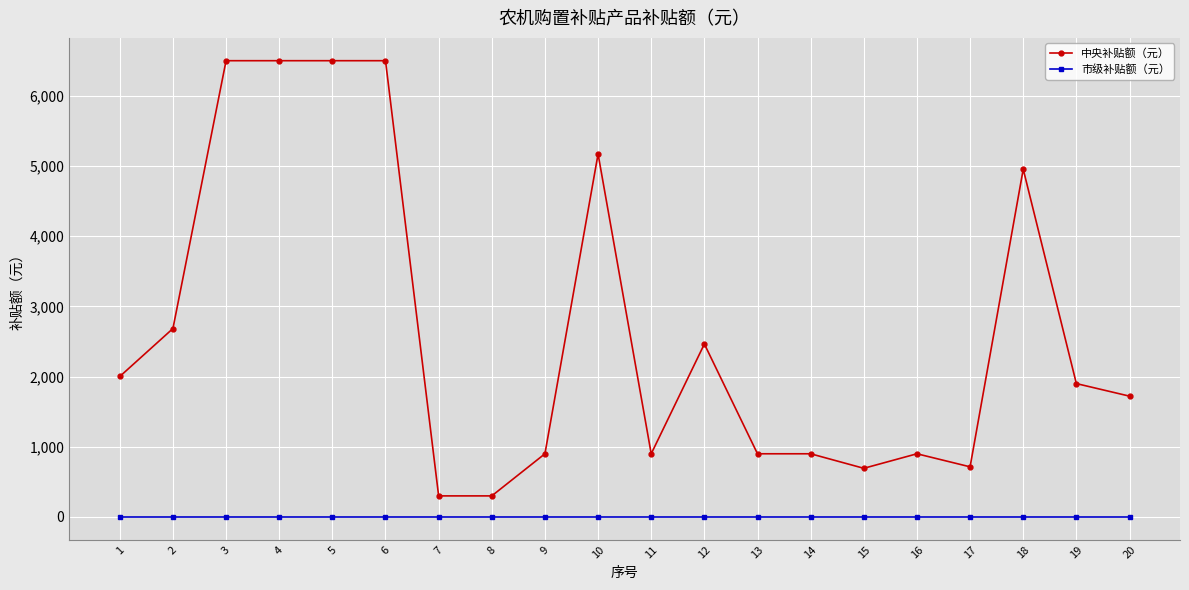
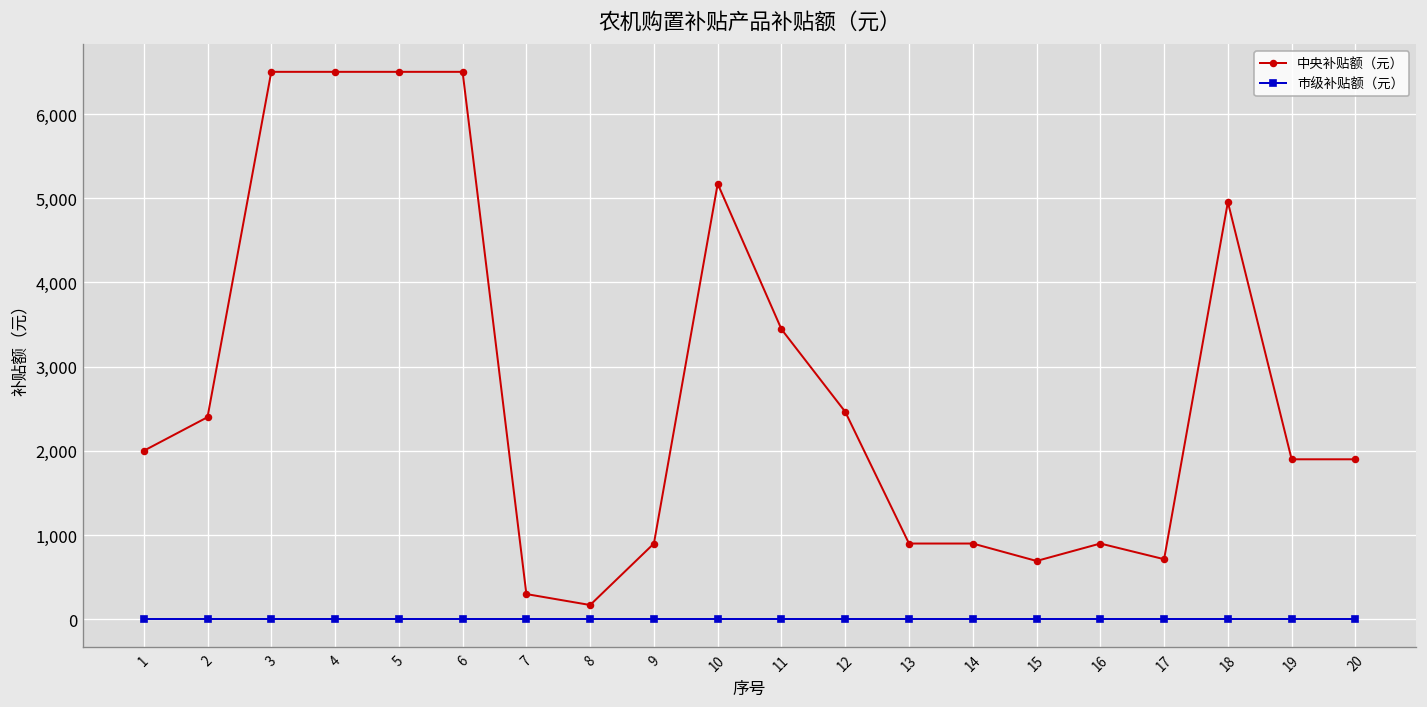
  {
    "中央补贴额（元）": {
      "1": "2,000",
-     "2": "2,700",
+     "2": "2,400",
      "3": "6,500",
      "4": "6,500",
      "5": "6,500",
      "6": "6,500",
      "7": "300",
-     "8": "300",
+     "8": "200",
      "9": "900",
      "10": "5,200",
-     "11": "900",
+     "11": "3,400",
      "12": "2,500",
      "13": "900",
      "14": "900",
      "15": "700",
      "16": "900",
      "17": "700",
      "18": "5,000",
      "19": "1,900",
-     "20": "1,700"
+     "20": "1,900"
    },
    "市级补贴额（元）": {
      "1": "0",
      "2": "0",
      "3": "0",
      "4": "0",
      "5": "0",
      "6": "0",
      "7": "0",
      "8": "0",
      "9": "0",
      "10": "0",
      "11": "0",
      "12": "0",
      "13": "0",
      "14": "0",
      "15": "0",
      "16": "0",
      "17": "0",
      "18": "0",
      "19": "0",
      "20": "0"
    }
  }
